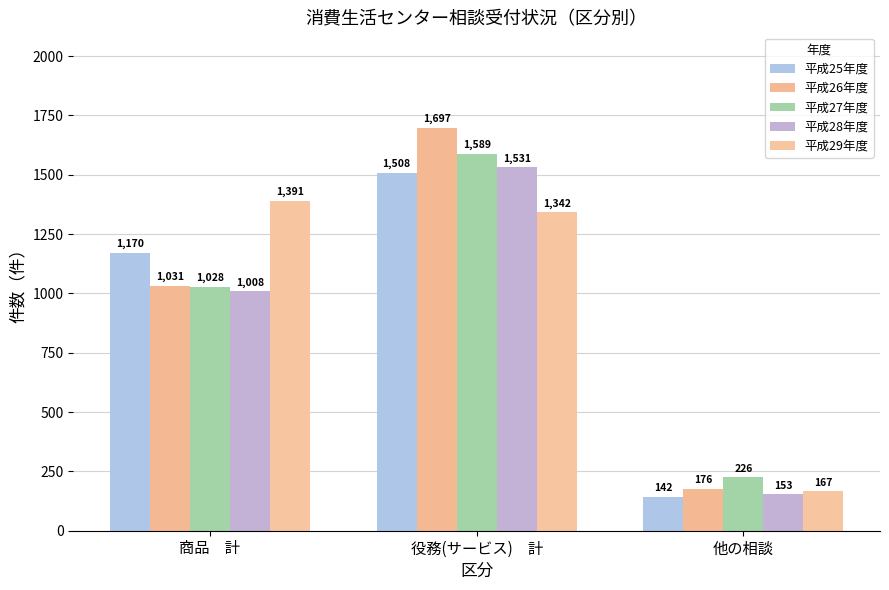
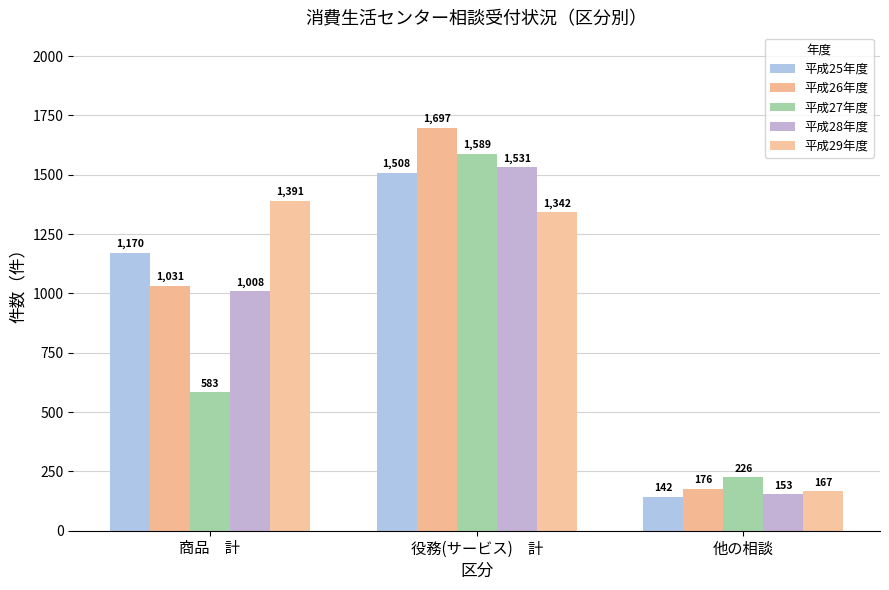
  {
    "平成27年度": {
-     "商品 計": "1,028",
+     "商品 計": "583",
      "役務(サービス) 計": "1,589",
      "他の相談": "226"
    }
  }
